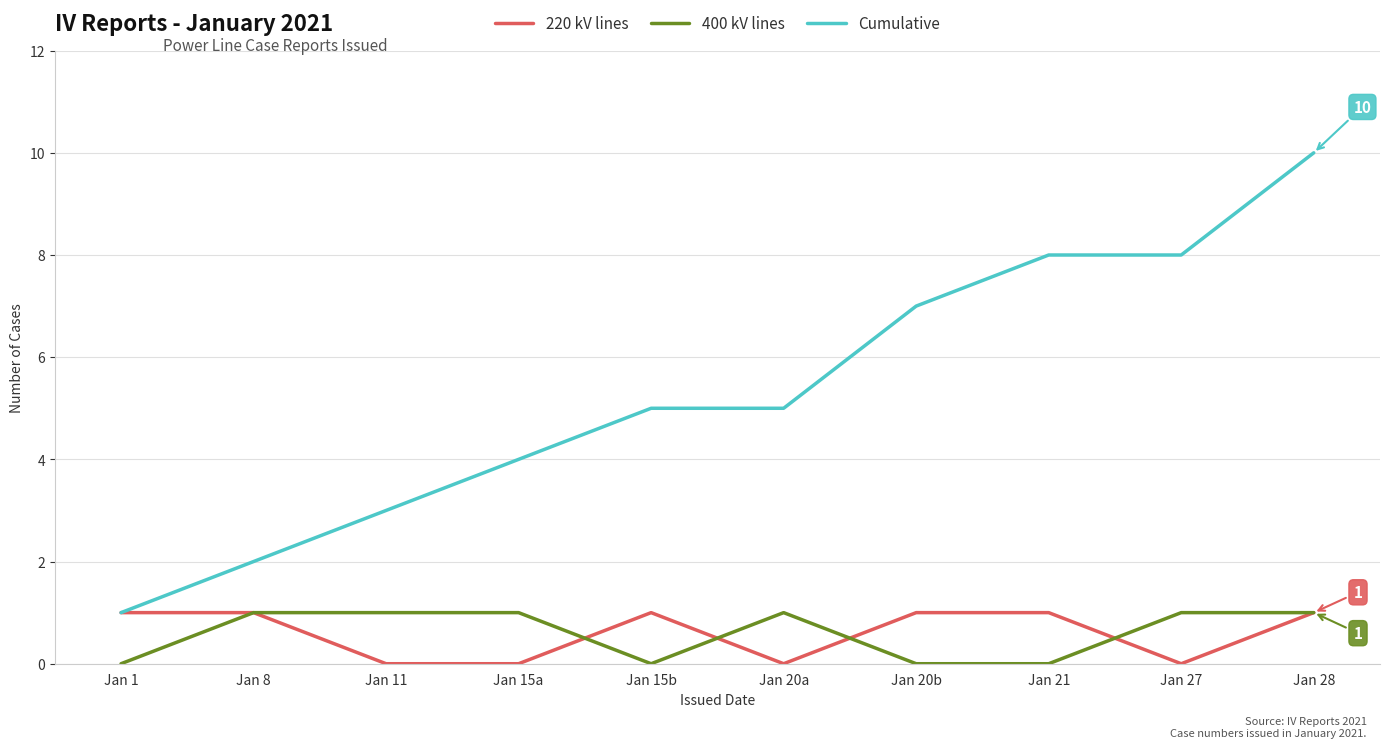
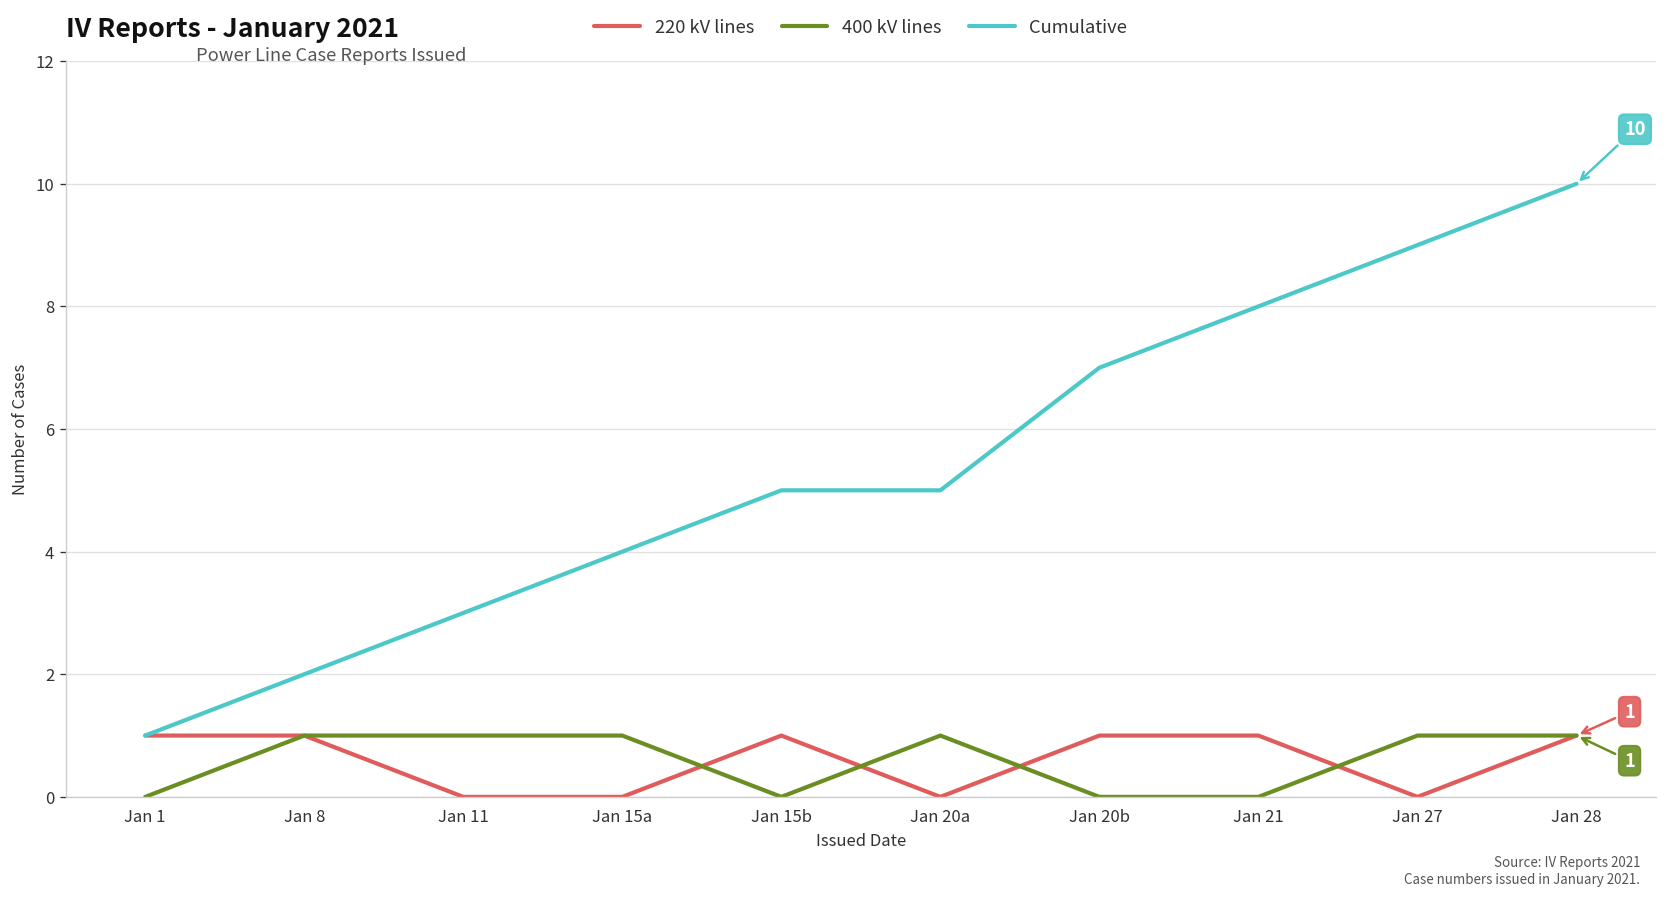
  {
    "220 kV lines": {
      "Jan 11": 0,
      "Jan 15a": 0,
      "Jan 15b": 1,
      "Jan 20a": 0,
      "Jan 20b": 1,
      "Jan 21": 1,
      "Jan 27": 0
    },
    "400 kV lines": {
      "Jan 1": 0,
      "Jan 11": 1,
      "Jan 15a": 1,
      "Jan 15b": 0,
      "Jan 20a": 1,
      "Jan 20b": 0,
      "Jan 21": 0,
      "Jan 27": 1
    },
    "Cumulative": {
      "Jan 8": 2,
      "Jan 11": 3,
      "Jan 15a": 4,
      "Jan 15b": 5,
      "Jan 20a": 5,
      "Jan 20b": 7,
      "Jan 21": 8,
-     "Jan 27": 8,
+     "Jan 27": 9,
      "Jan 28": 10
    }
  }
